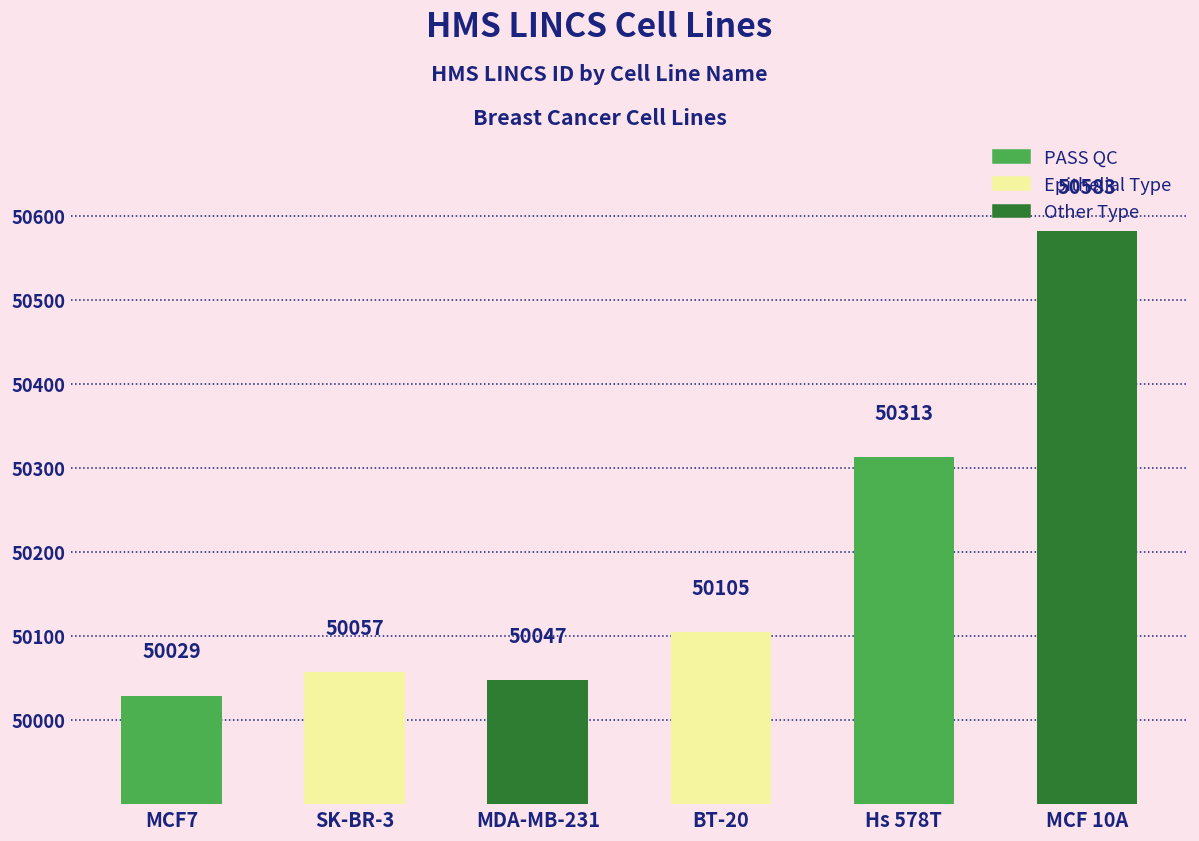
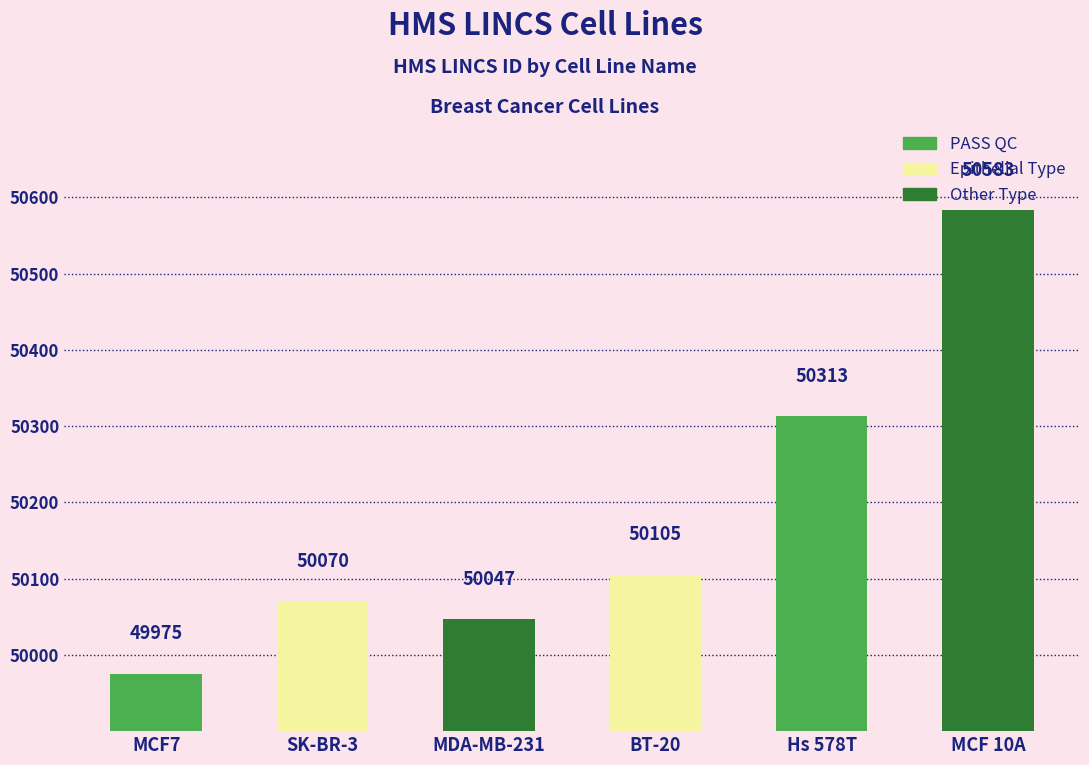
  {
-   "MCF7": 50029,
-   "SK-BR-3": 50057
+   "MCF7": 49975,
+   "SK-BR-3": 50070
  }
